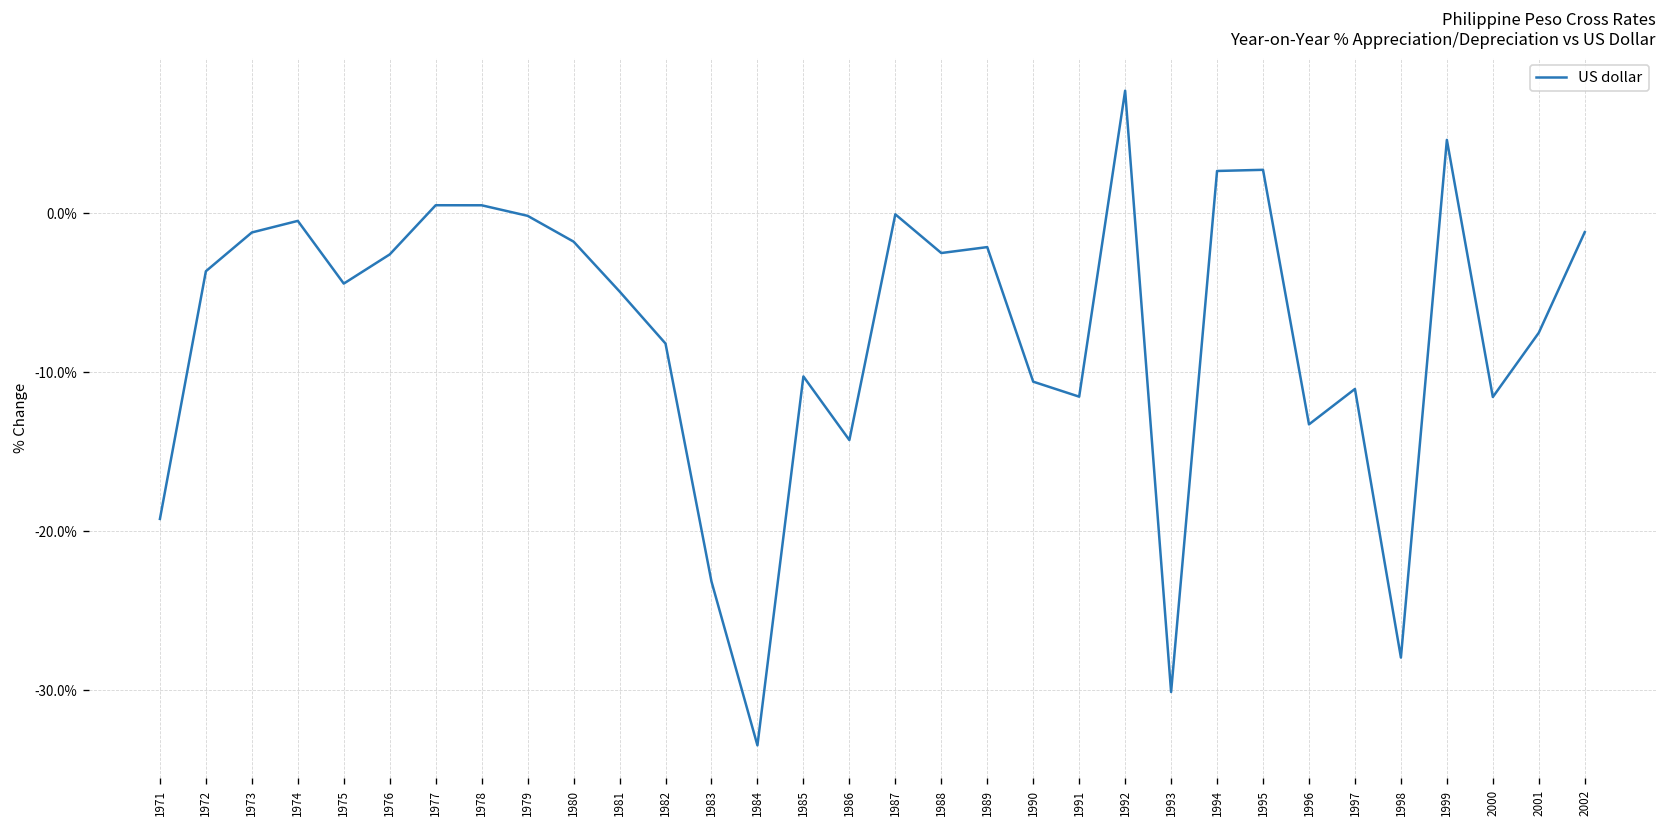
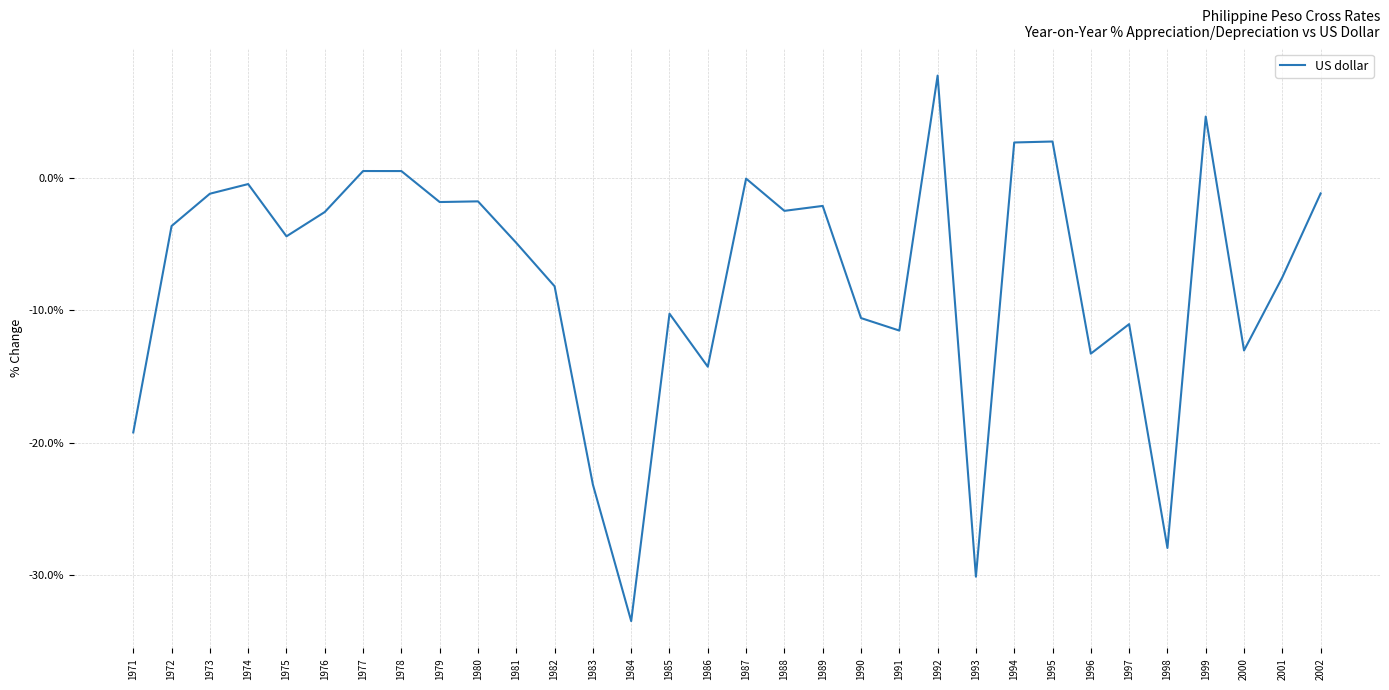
  {
    "1971": "-19.2%",
    "1972": "-3.6%",
    "1973": "-1.2%",
    "1974": "-0.5%",
    "1975": "-4.4%",
    "1976": "-2.6%",
    "1977": "0.5%",
    "1978": "0.5%",
-   "1979": "-0.2%",
+   "1979": "-1.8%",
    "1980": "-1.8%",
    "1981": "-4.9%",
    "1982": "-8.2%",
    "1983": "-23.2%",
    "1984": "-33.5%",
    "1985": "-10.3%",
    "1986": "-14.3%",
    "1987": "-0.1%",
    "1988": "-2.5%",
    "1989": "-2.1%",
    "1990": "-10.6%",
    "1991": "-11.5%",
    "1992": "7.7%",
    "1993": "-30.1%",
    "1994": "2.7%",
    "1995": "2.7%",
    "1996": "-13.3%",
    "1997": "-11.0%",
    "1998": "-27.9%",
    "1999": "4.6%",
-   "2000": "-11.6%",
+   "2000": "-13.0%",
    "2001": "-7.5%",
    "2002": "-1.2%"
  }
